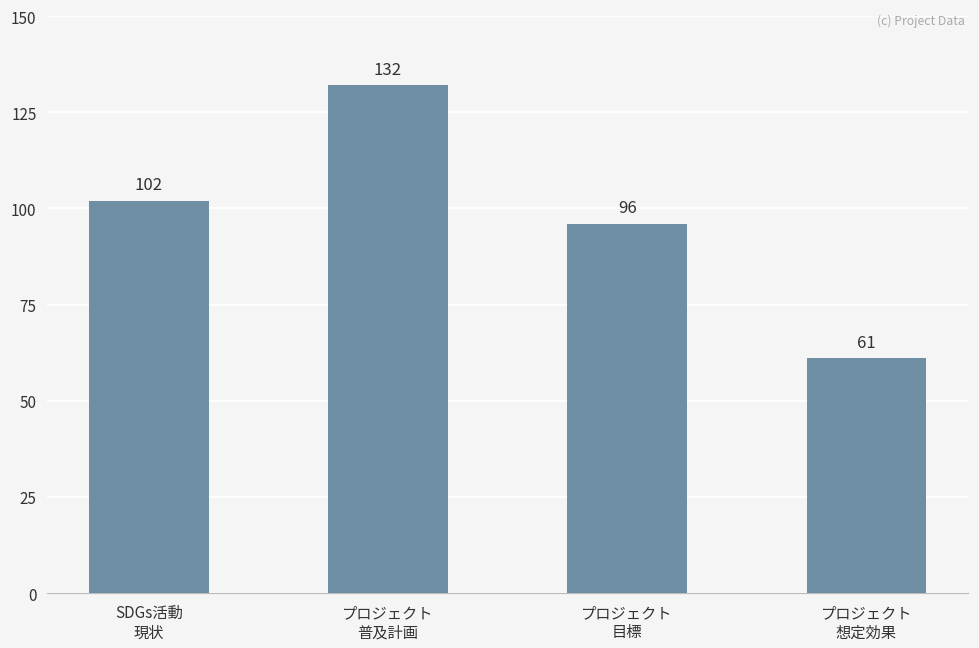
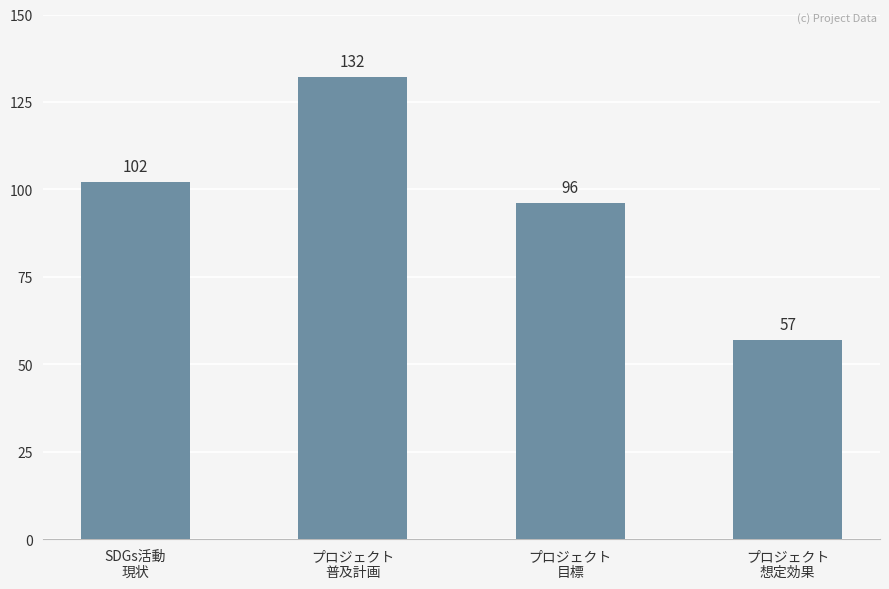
  {
    "SDGs活動 現状": 102,
    "プロジェクト 普及計画": 132,
    "プロジェクト 目標": 96,
-   "プロジェクト 想定効果": 61
+   "プロジェクト 想定効果": 57
  }
